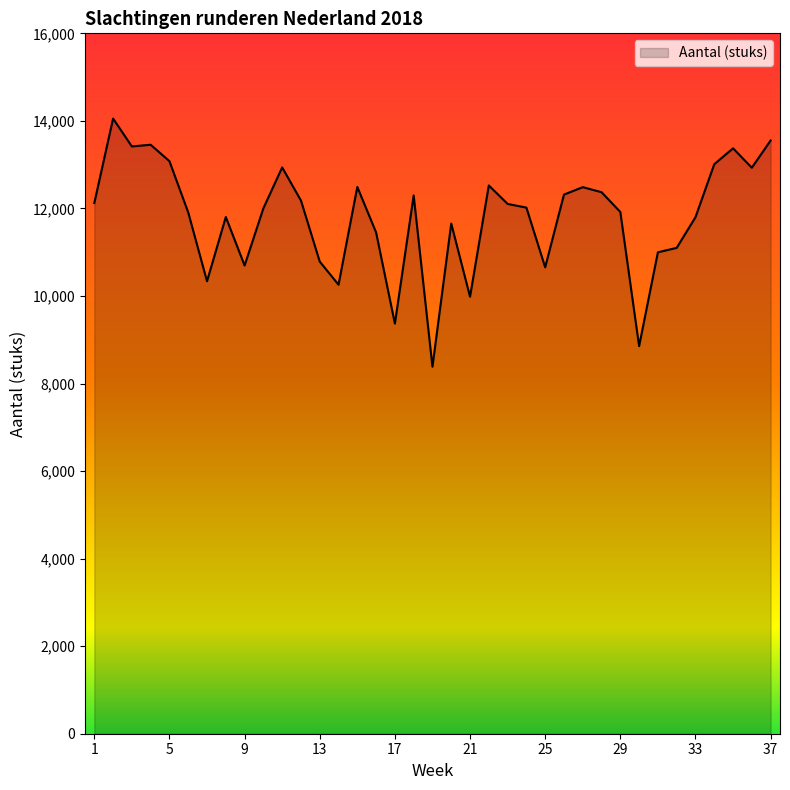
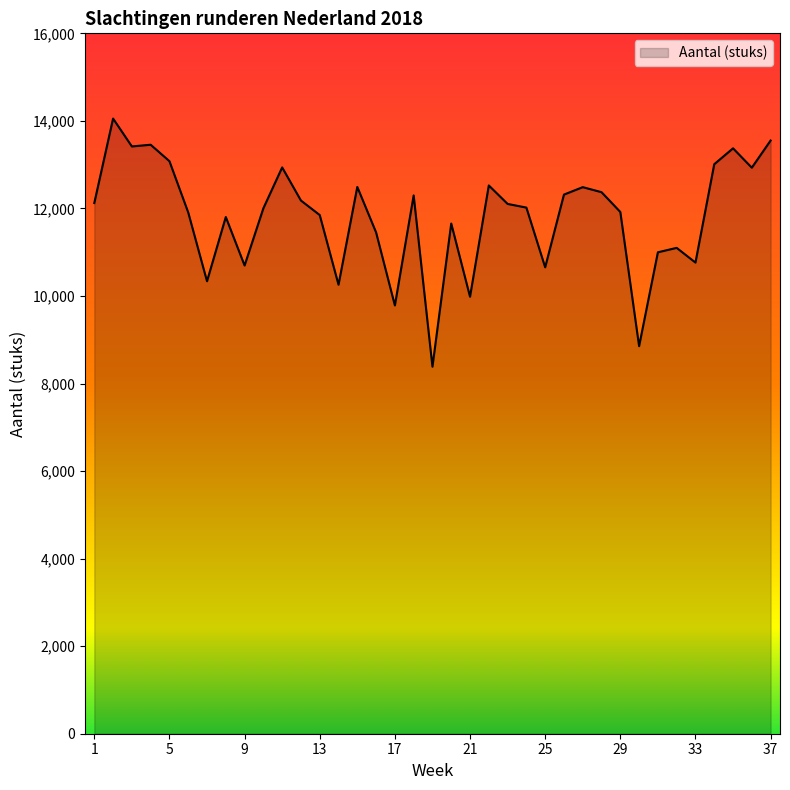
  {
    "1": "12,100",
    "5": "13,100",
    "9": "10,700",
-   "13": "10,800",
-   "17": "9,400",
+   "13": "11,800",
+   "17": "9,800",
    "21": "10,000",
    "25": "10,700",
    "29": "11,900",
-   "33": "11,800",
+   "33": "10,800",
    "37": "13,600"
  }
